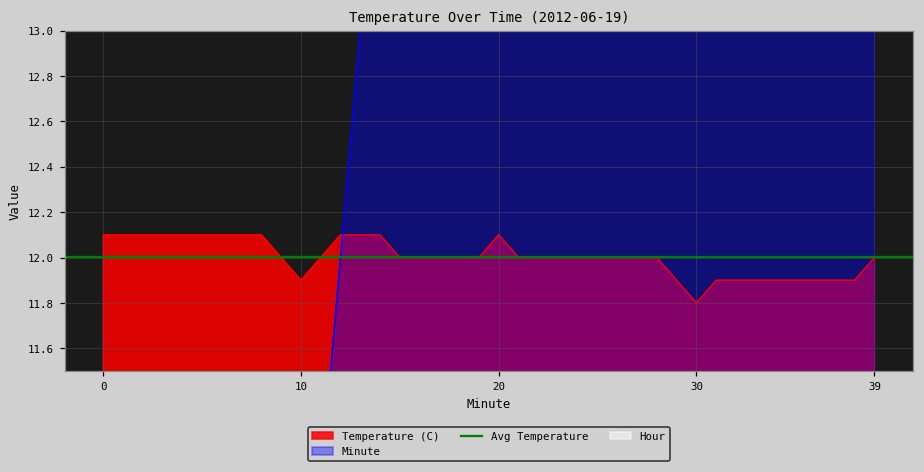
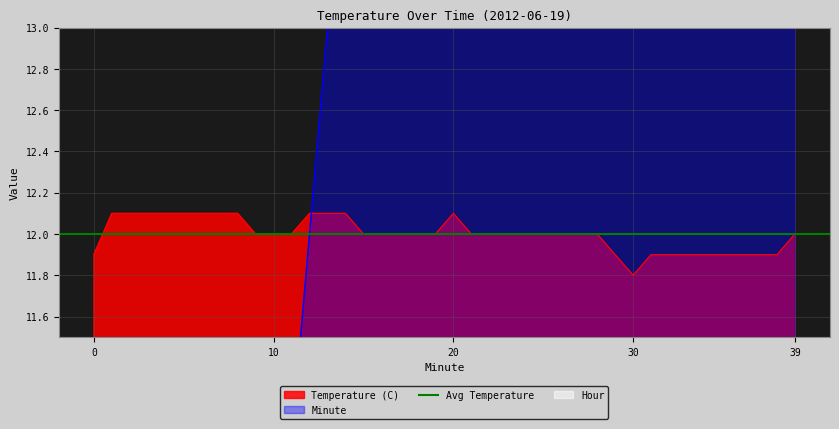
  {
    "Temperature (C)": {
-     "0": 12.1,
-     "10": 11.9,
+     "0": 11.9,
+     "10": 12.0,
      "20": 12.1,
      "30": 11.8,
      "39": 12.0
    }
  }
